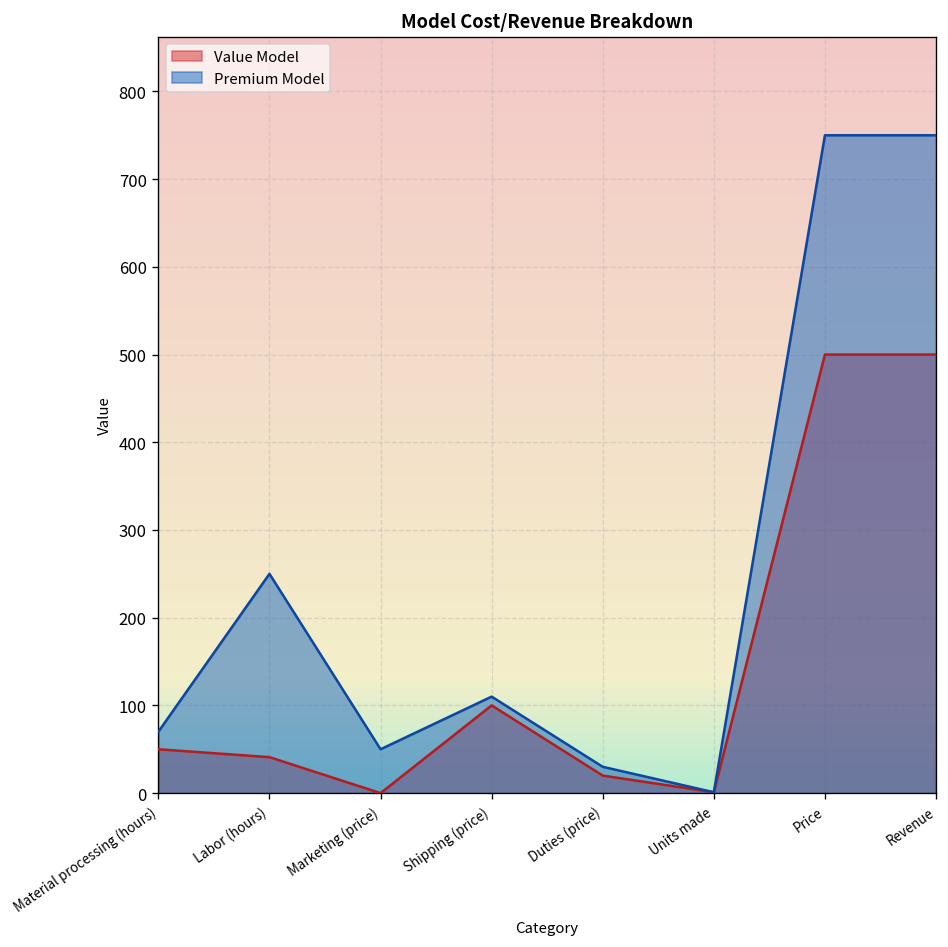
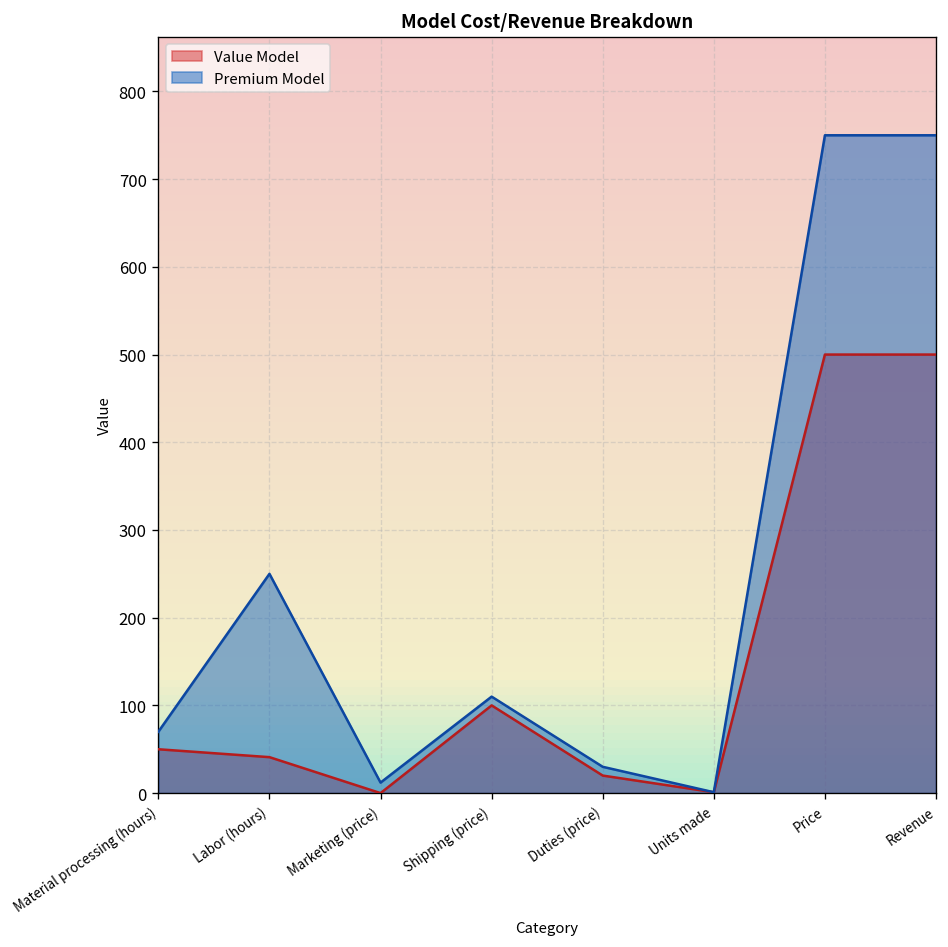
  {
    "Value Model": {
      "Material processing (hours)": 50,
      "Labor (hours)": 40,
      "Marketing (price)": 0,
      "Shipping (price)": 100,
      "Duties (price)": 20,
      "Price": 500,
      "Revenue": 500
    },
    "Premium Model": {
      "Material processing (hours)": 70,
      "Labor (hours)": 250,
-     "Marketing (price)": 50,
+     "Marketing (price)": 10,
      "Shipping (price)": 110,
      "Duties (price)": 30,
      "Price": 750,
      "Revenue": 750
    }
  }
